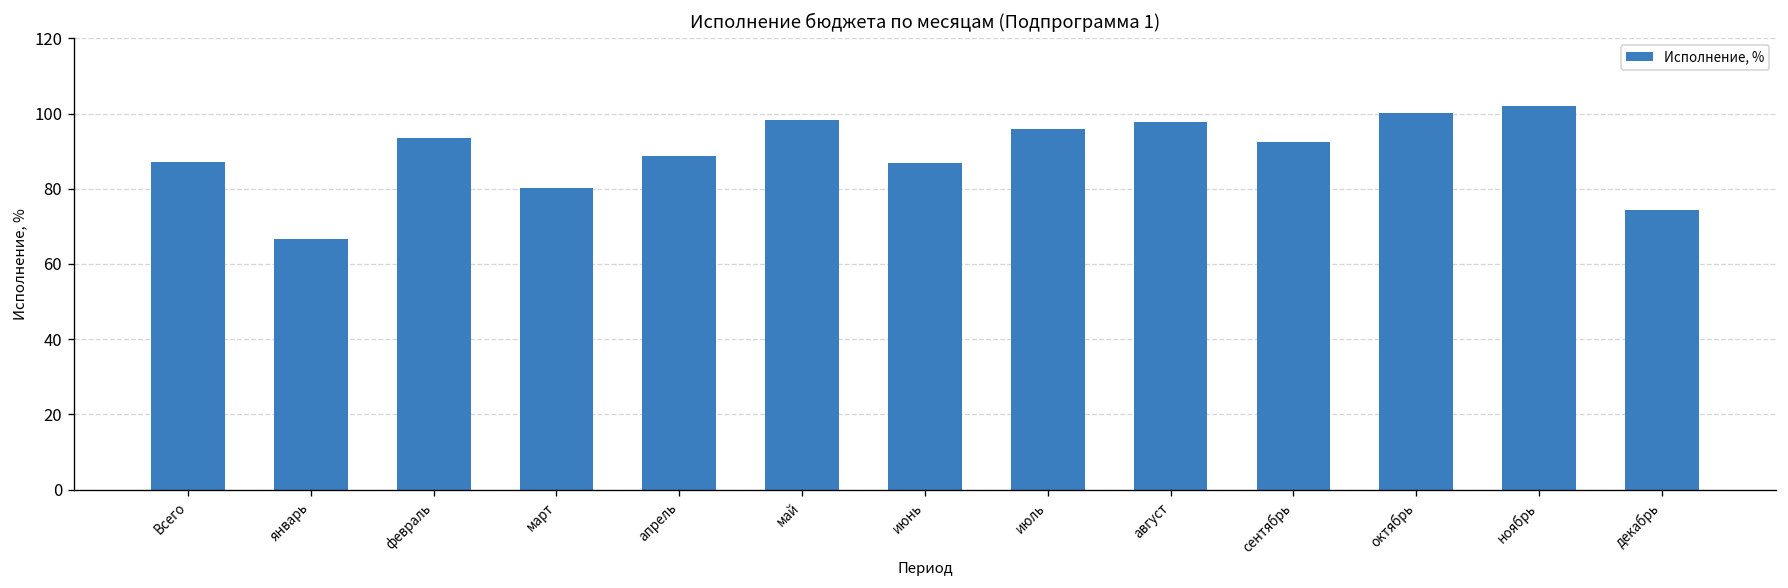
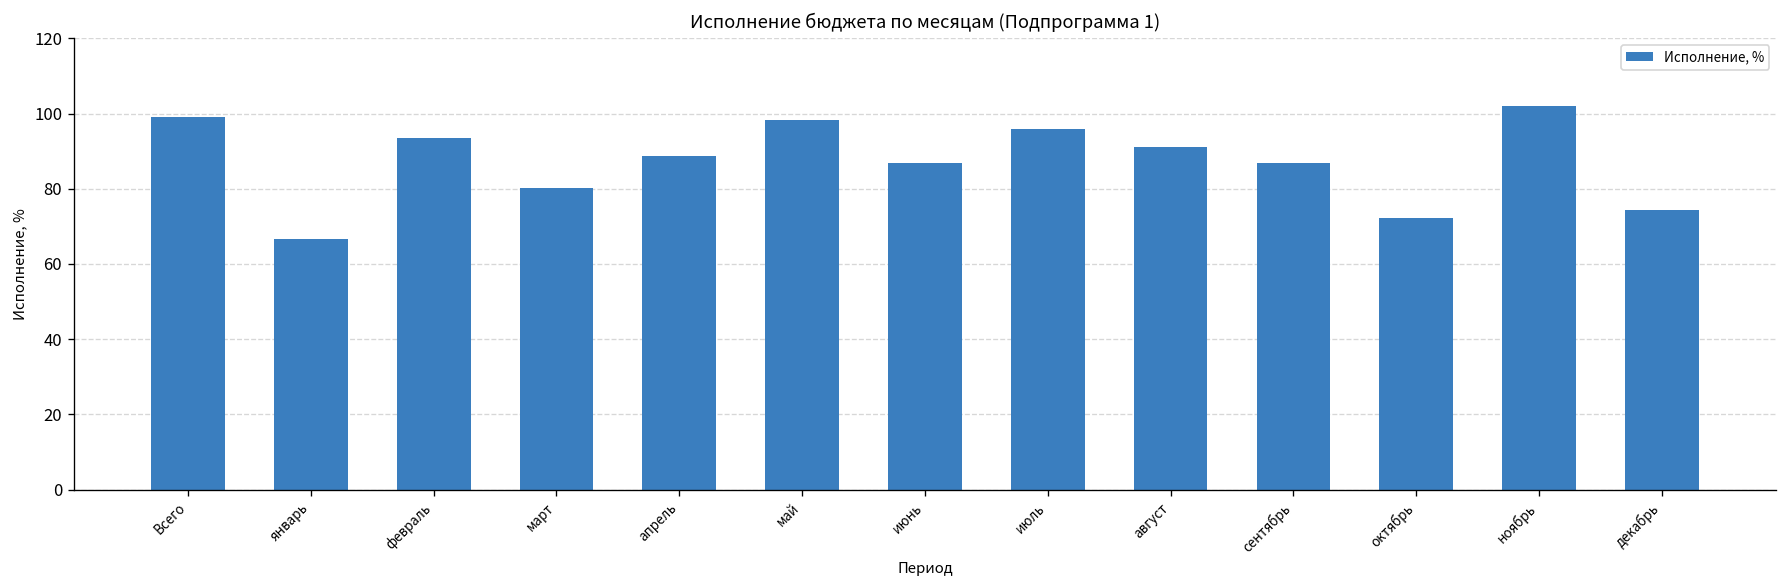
  {
-   "Всего": 87,
+   "Всего": 99,
    "январь": 67,
    "февраль": 94,
    "март": 80,
    "апрель": 89,
    "май": 98,
    "июнь": 87,
    "июль": 96,
-   "август": 98,
-   "сентябрь": 93,
-   "октябрь": 100,
+   "август": 91,
+   "сентябрь": 87,
+   "октябрь": 72,
    "ноябрь": 102,
    "декабрь": 74
  }
